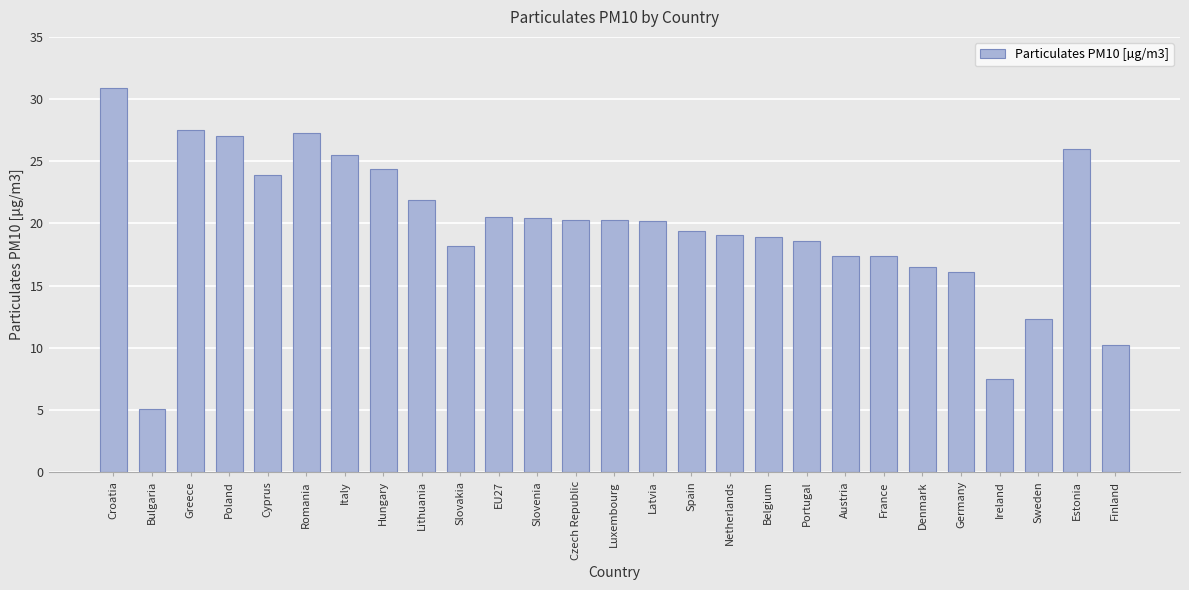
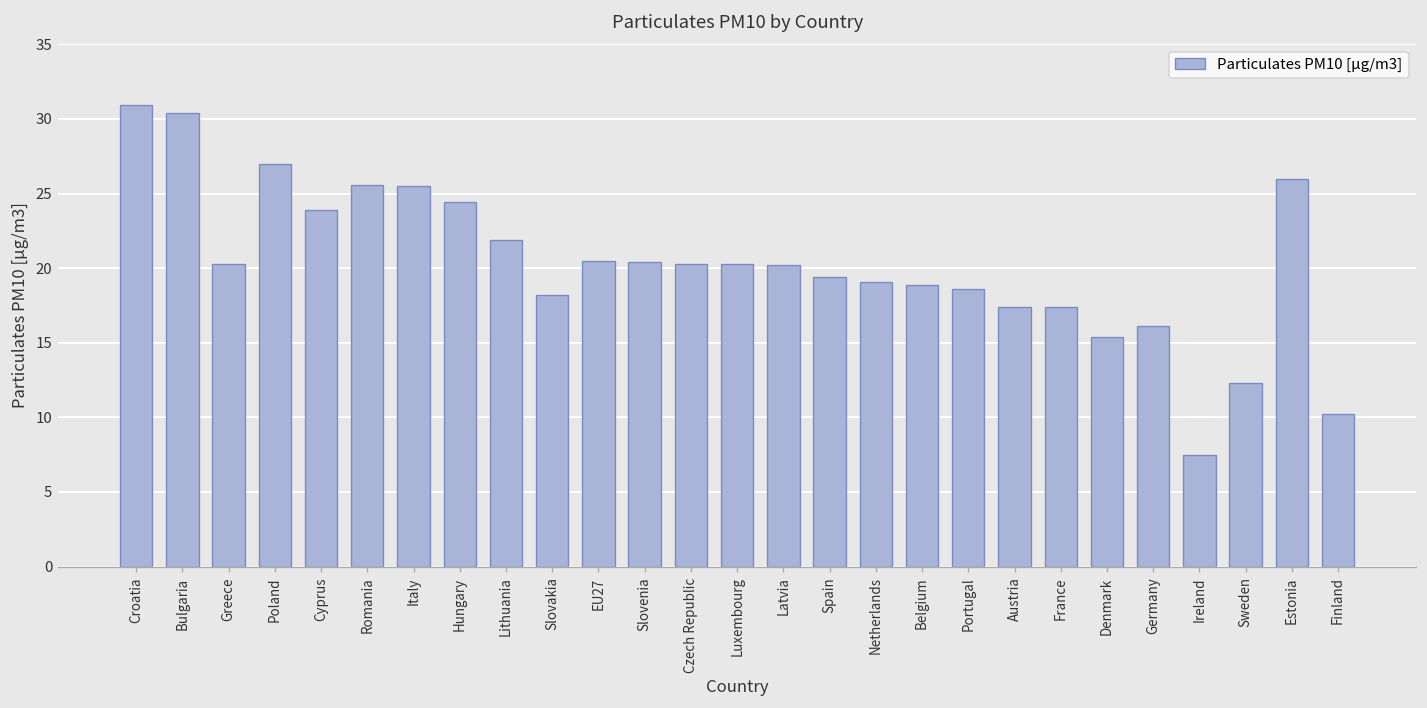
  {
    "Croatia": 30.9,
-   "Bulgaria": 5.1,
-   "Greece": 27.5,
+   "Bulgaria": 30.4,
+   "Greece": 20.3,
    "Poland": 27.0,
    "Cyprus": 23.9,
-   "Romania": 27.3,
+   "Romania": 25.6,
    "Italy": 25.5,
    "Hungary": 24.4,
    "Lithuania": 21.9,
    "Slovakia": 18.2,
    "EU27": 20.5,
    "Slovenia": 20.4,
    "Czech Republic": 20.3,
    "Luxembourg": 20.3,
    "Latvia": 20.2,
    "Spain": 19.4,
    "Netherlands": 19.1,
    "Belgium": 18.9,
    "Portugal": 18.6,
    "Austria": 17.4,
    "France": 17.4,
-   "Denmark": 16.5,
+   "Denmark": 15.4,
    "Germany": 16.1,
    "Ireland": 7.5,
    "Sweden": 12.3,
    "Estonia": 26.0,
    "Finland": 10.2
  }
